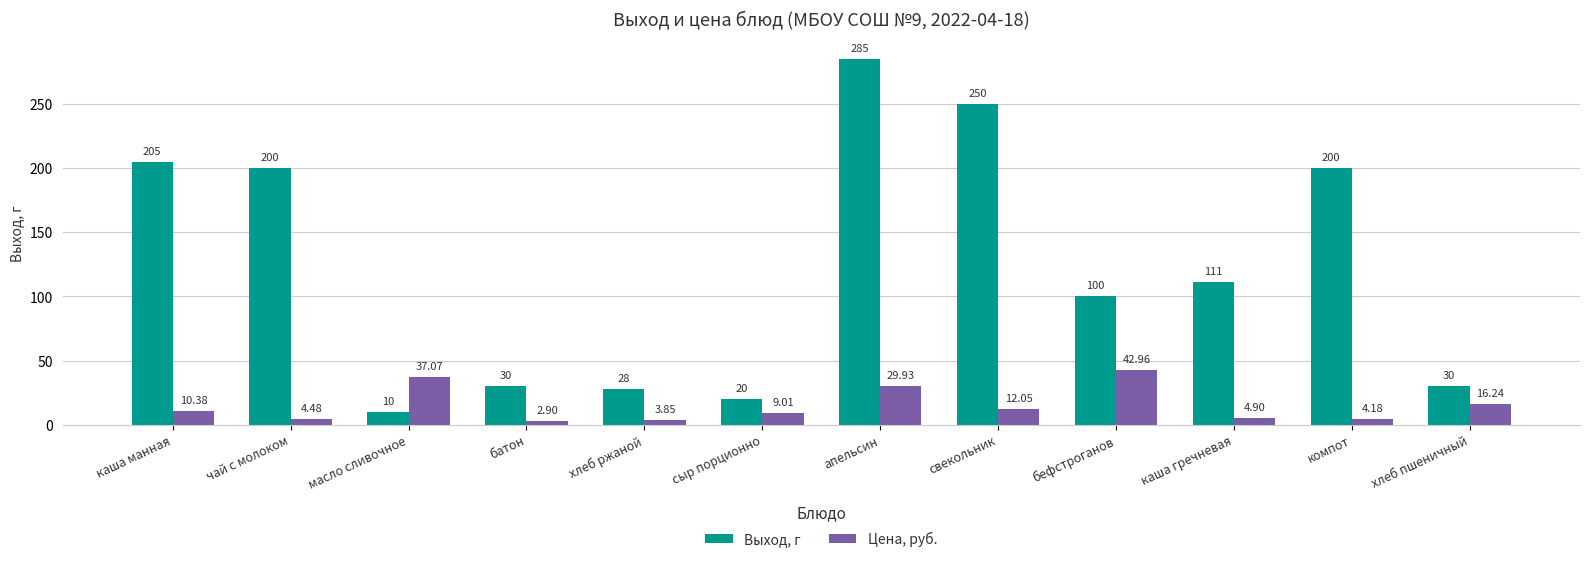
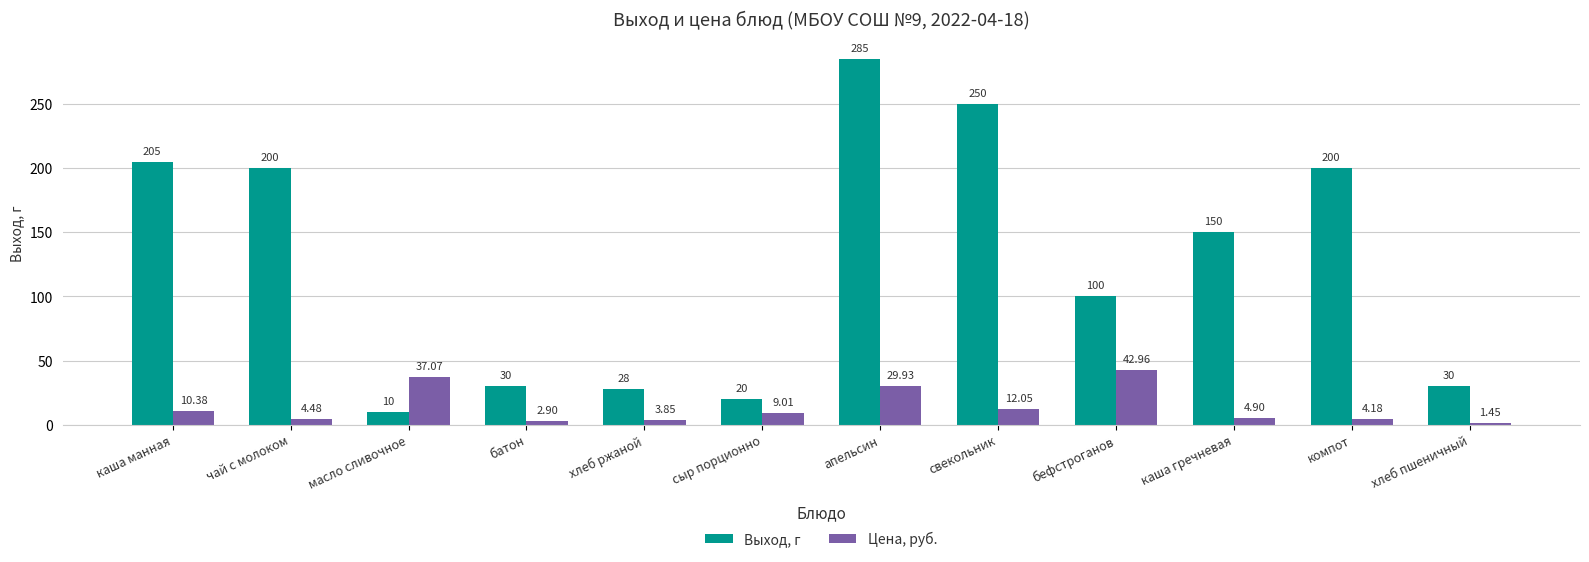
  {
    "Выход, г": {
      "каша манная": 205,
      "чай с молоком": 200,
      "масло сливочное": 10,
      "батон": 30,
      "хлеб ржаной": 28,
      "сыр порционно": 20,
      "апельсин": 285,
      "свекольник": 250,
      "бефстроганов": 100,
-     "каша гречневая": 111,
+     "каша гречневая": 150,
      "компот": 200,
      "хлеб пшеничный": 30
    },
    "Цена, руб.": {
      "каша манная": 10.38,
      "чай с молоком": 4.48,
      "масло сливочное": 37.07,
      "батон": 2.90,
      "хлеб ржаной": 3.85,
      "сыр порционно": 9.01,
      "апельсин": 29.93,
      "свекольник": 12.05,
      "бефстроганов": 42.96,
      "каша гречневая": 4.90,
      "компот": 4.18,
-     "хлеб пшеничный": 16.24
+     "хлеб пшеничный": 1.45
    }
  }
